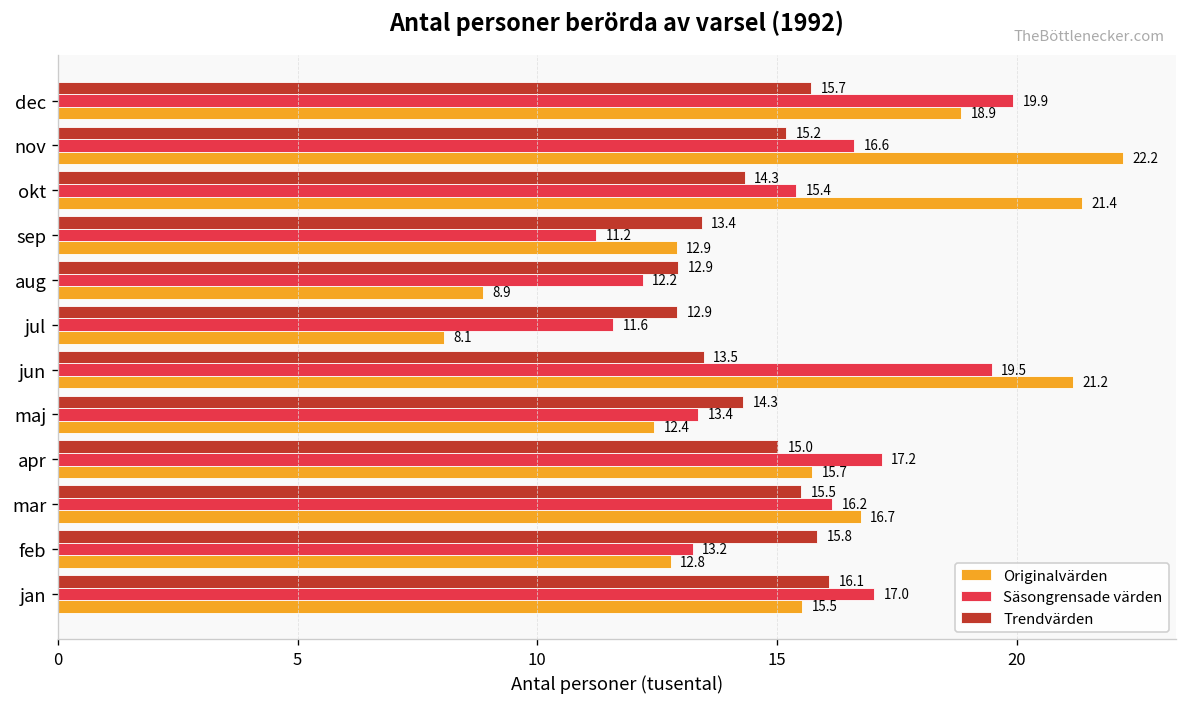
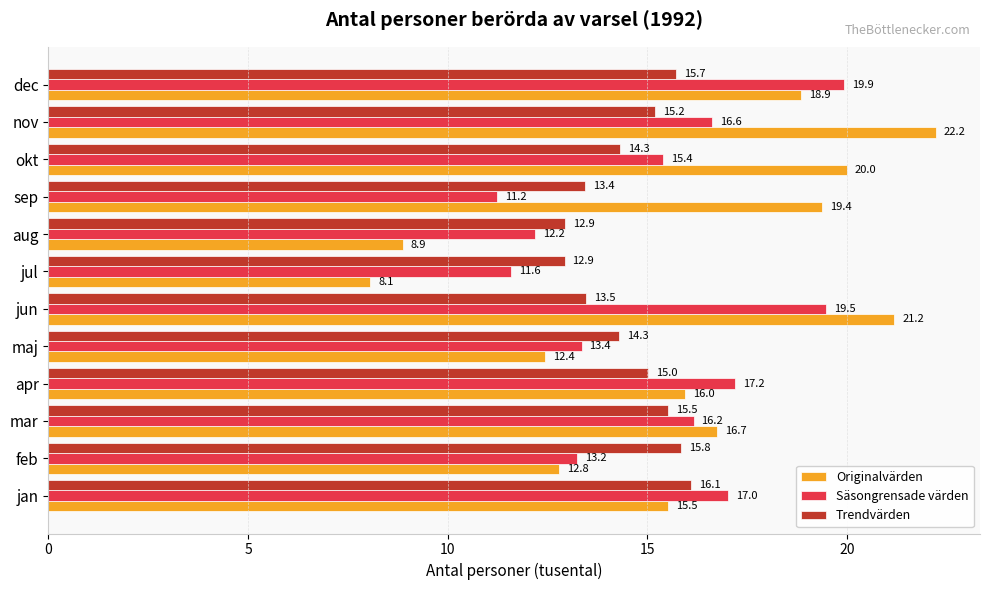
  {
    "Originalvärden": {
      "dec": 18.9,
      "nov": 22.2,
-     "okt": 21.4,
-     "sep": 12.9,
+     "okt": 20.0,
+     "sep": 19.4,
      "aug": 8.9,
      "jul": 8.1,
      "jun": 21.2,
      "maj": 12.4,
-     "apr": 15.7,
+     "apr": 16.0,
      "mar": 16.7,
      "feb": 12.8,
      "jan": 15.5
    }
  }
